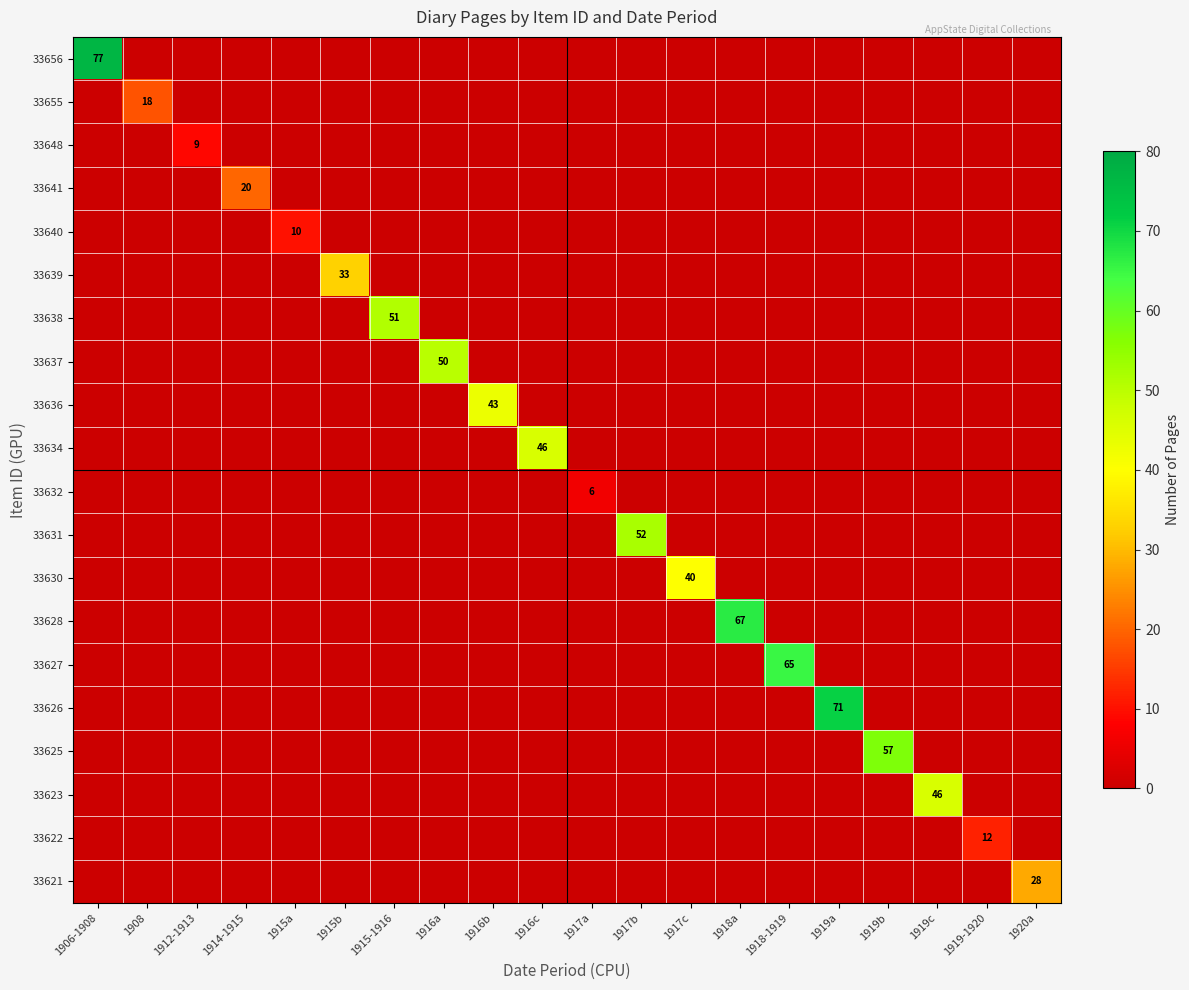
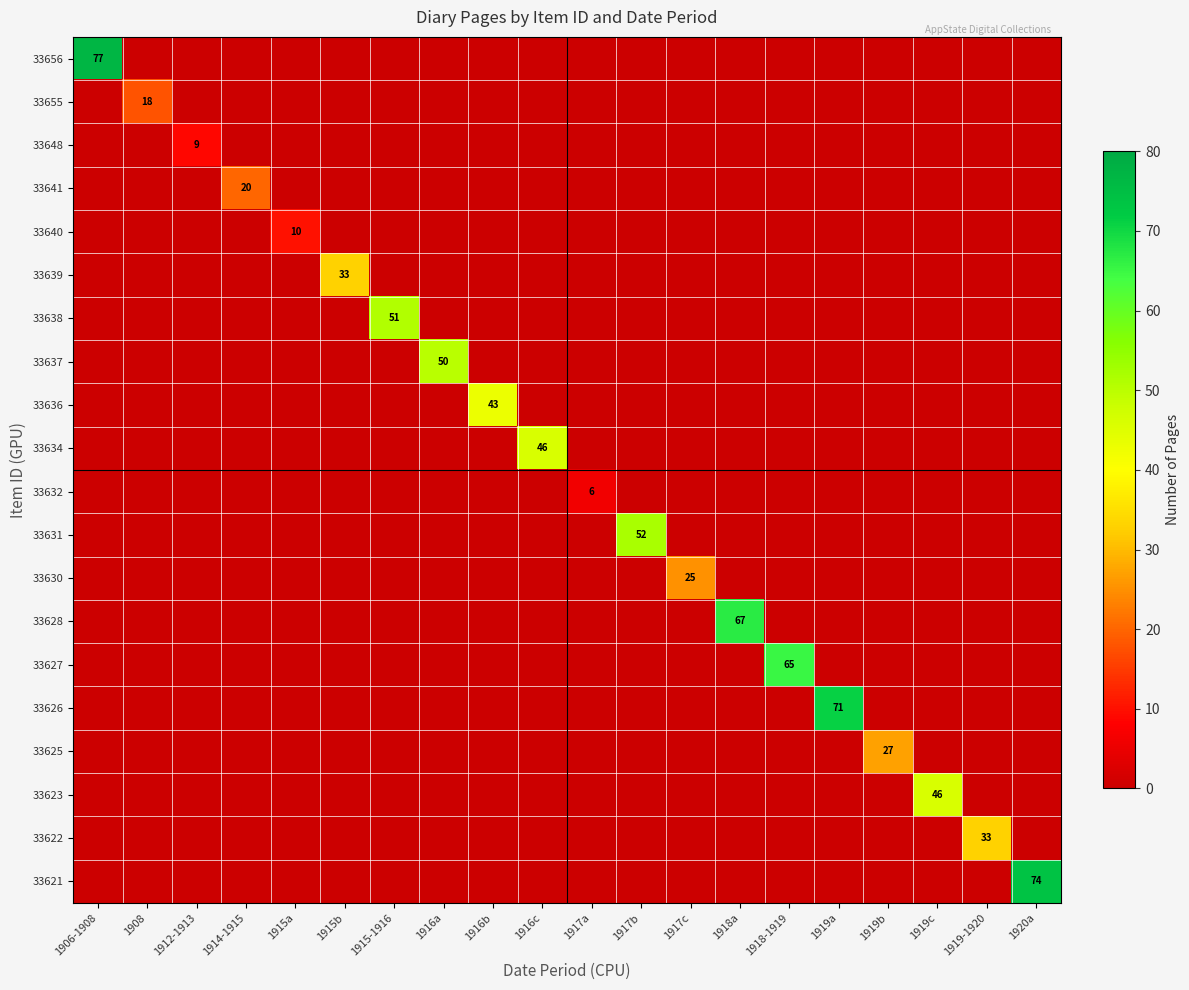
  {
    "33656": {
      "1906-1908": 77
    },
    "33655": {
      "1908": 18
    },
    "33648": {
      "1912-1913": 9
    },
    "33641": {
      "1914-1915": 20
    },
    "33640": {
      "1915a": 10
    },
    "33639": {
      "1915b": 33
    },
    "33638": {
      "1915-1916": 51
    },
    "33637": {
      "1916a": 50
    },
    "33636": {
      "1916b": 43
    },
    "33634": {
      "1916c": 46
    },
    "33632": {
      "1917a": 6
    },
    "33631": {
      "1917b": 52
    },
    "33630": {
-     "1917c": 40
+     "1917c": 25
    },
    "33628": {
      "1918a": 67
    },
    "33627": {
      "1918-1919": 65
    },
    "33626": {
      "1919a": 71
    },
    "33625": {
-     "1919b": 57
+     "1919b": 27
    },
    "33623": {
      "1919c": 46
    },
    "33622": {
-     "1919-1920": 12
+     "1919-1920": 33
    },
    "33621": {
-     "1920a": 28
+     "1920a": 74
    }
  }
